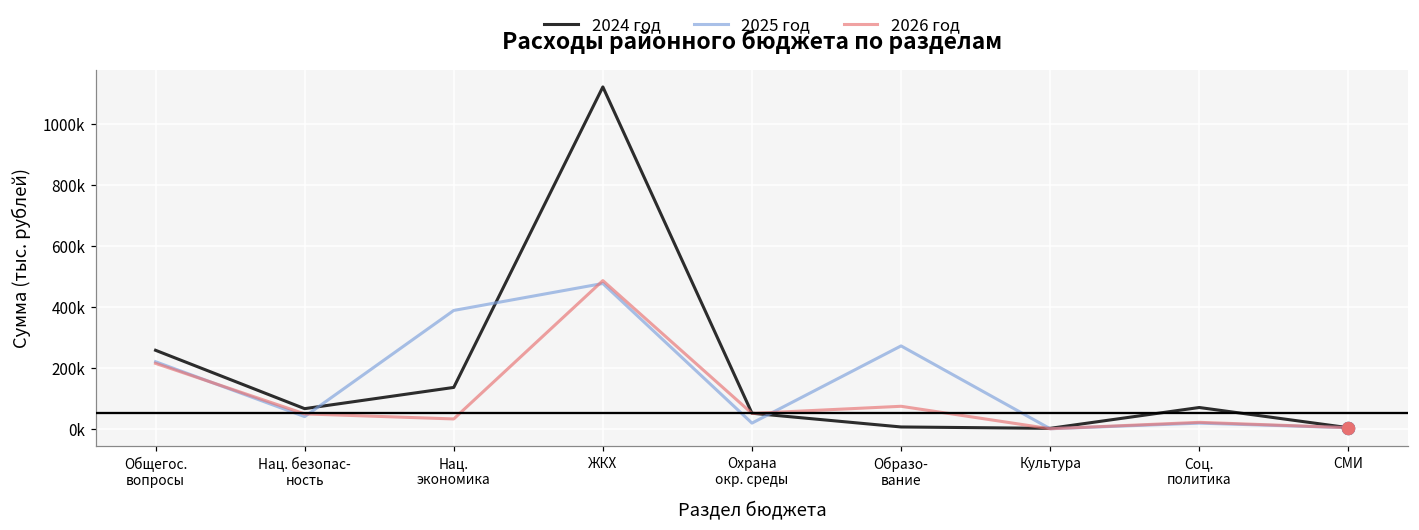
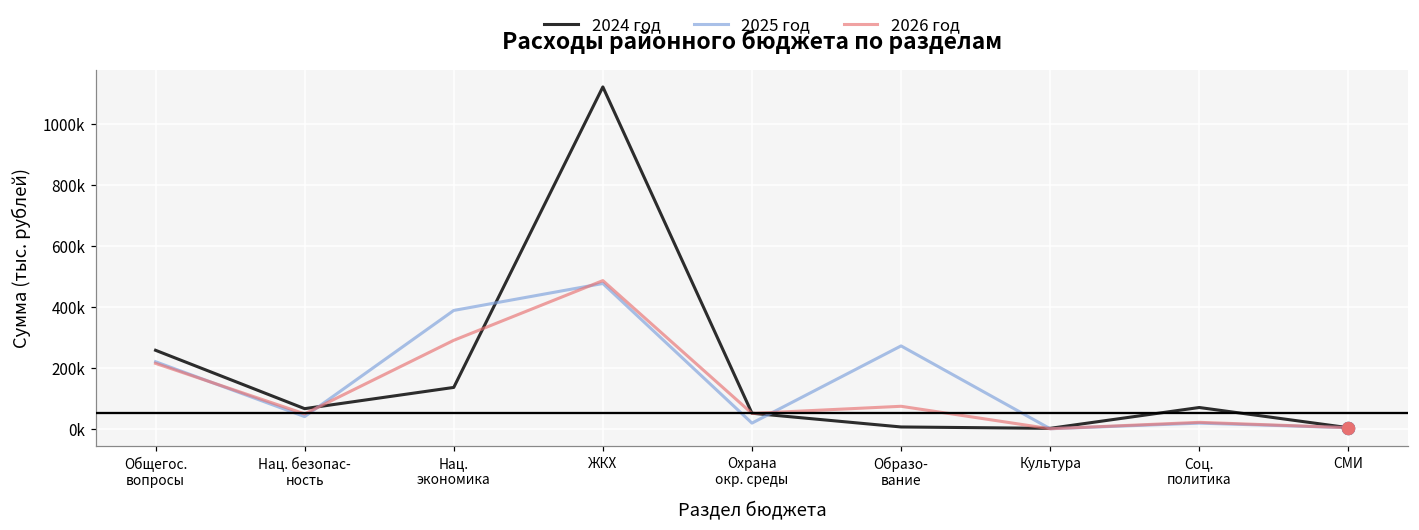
  {
    "2025 год": {
      "Нац. экономика": 390000,
      "ЖКХ": 480000,
      "Охрана окр. среды": 20000,
      "Образо- вание": 270000
    },
    "2026 год": {
-     "Нац. экономика": 30000,
+     "Нац. экономика": 290000,
      "ЖКХ": 490000,
      "Образо- вание": 70000
    }
  }
